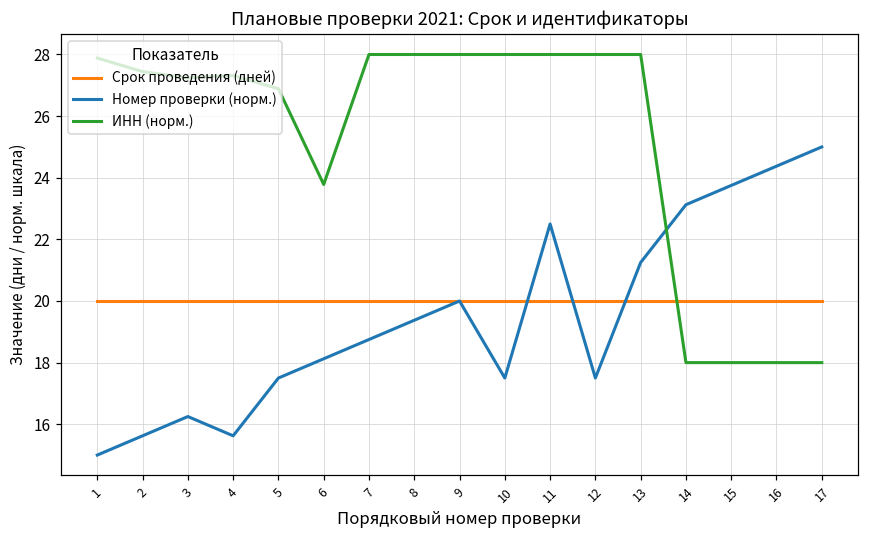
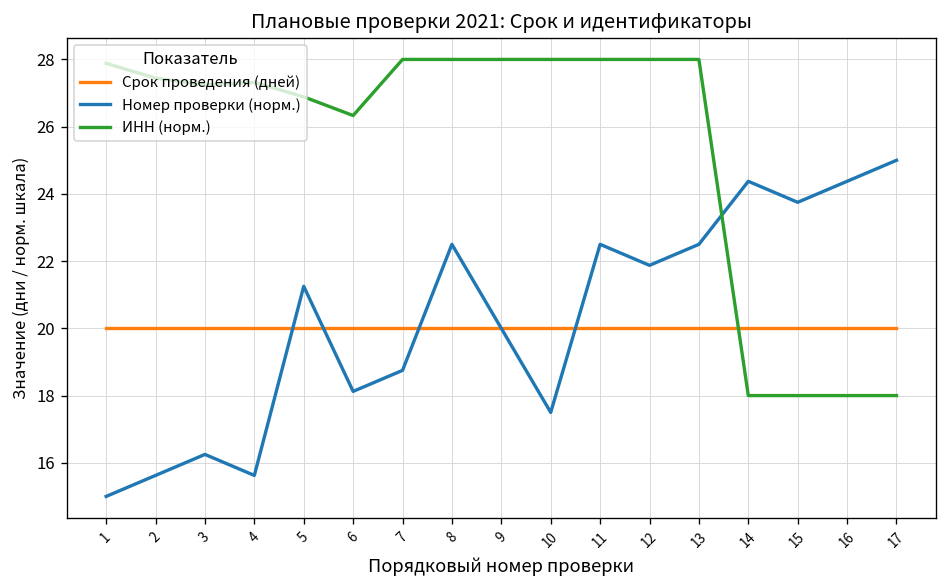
  {
    "Срок проведения (дней)": {
      "1": 20.0,
      "2": 20.0,
      "3": 20.0,
      "4": 20.0,
      "5": 20.0,
      "6": 20.0,
      "7": 20.0,
      "8": 20.0,
      "10": 20.0,
      "11": 20.0,
      "12": 20.0,
      "13": 20.0,
      "14": 20.0,
      "15": 20.0,
      "16": 20.0,
      "17": 20.0
    },
    "Номер проверки (норм.)": {
      "1": 15.0,
      "2": 15.6,
      "3": 16.3,
      "4": 15.6,
-     "5": 17.5,
+     "5": 21.3,
      "6": 18.1,
      "7": 18.8,
-     "8": 19.4,
+     "8": 22.5,
      "10": 17.5,
      "11": 22.5,
-     "12": 17.5,
-     "13": 21.3,
-     "14": 23.1,
+     "12": 21.9,
+     "13": 22.5,
+     "14": 24.4,
      "15": 23.8,
      "16": 24.4,
      "17": 25.0
    },
    "ИНН (норм.)": {
-     "6": 23.8,
+     "6": 26.3,
      "7": 28.0,
      "8": 28.0,
      "9": 28.0,
      "10": 28.0,
      "11": 28.0,
      "12": 28.0,
      "13": 28.0,
      "14": 18.0,
      "15": 18.0,
      "16": 18.0,
      "17": 18.0
    }
  }
